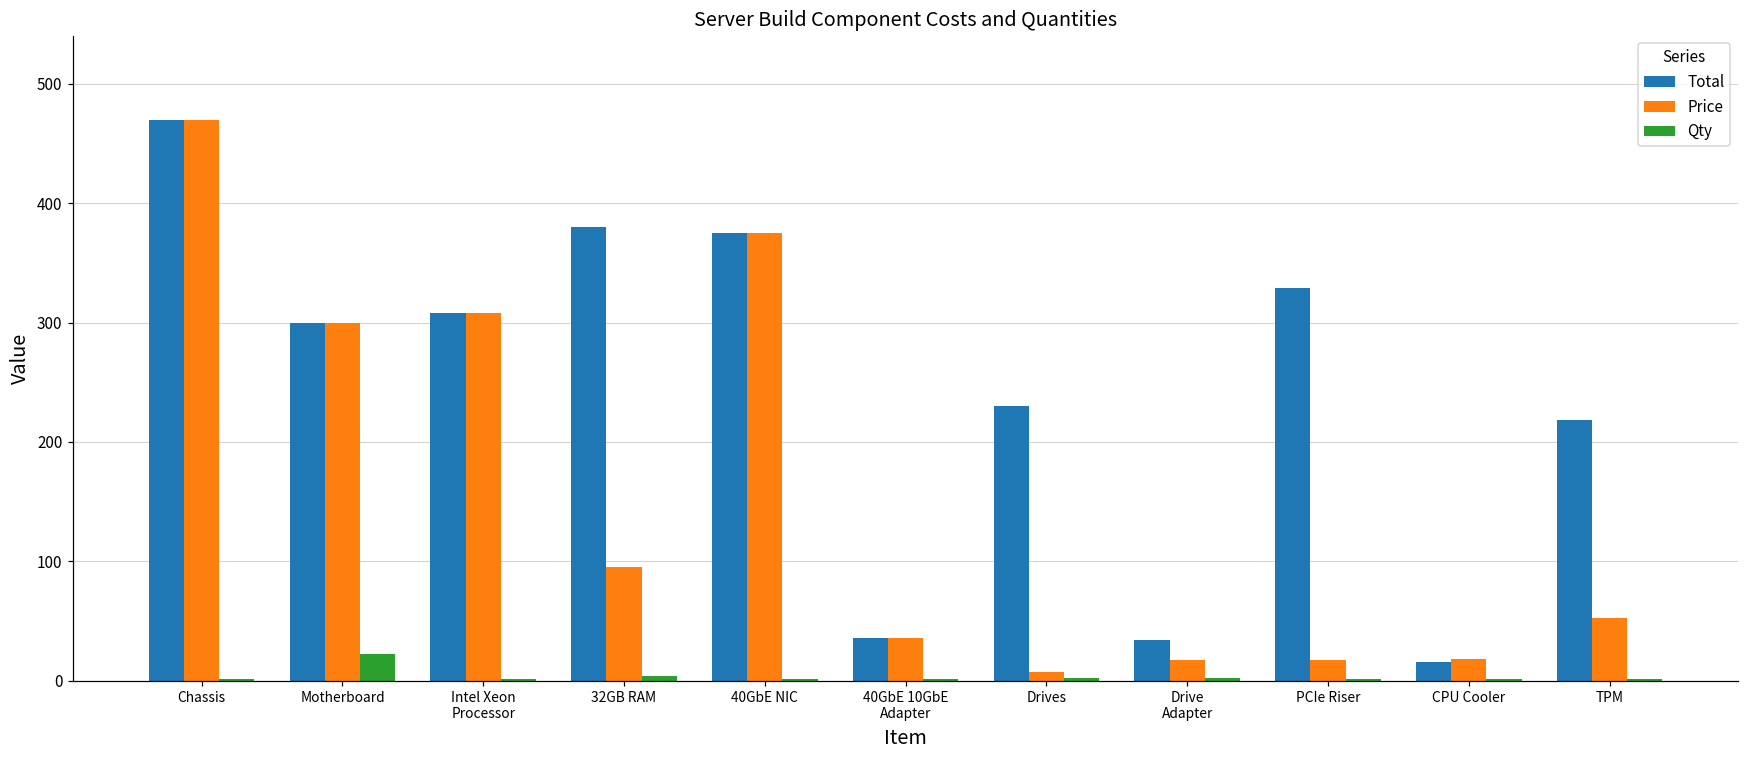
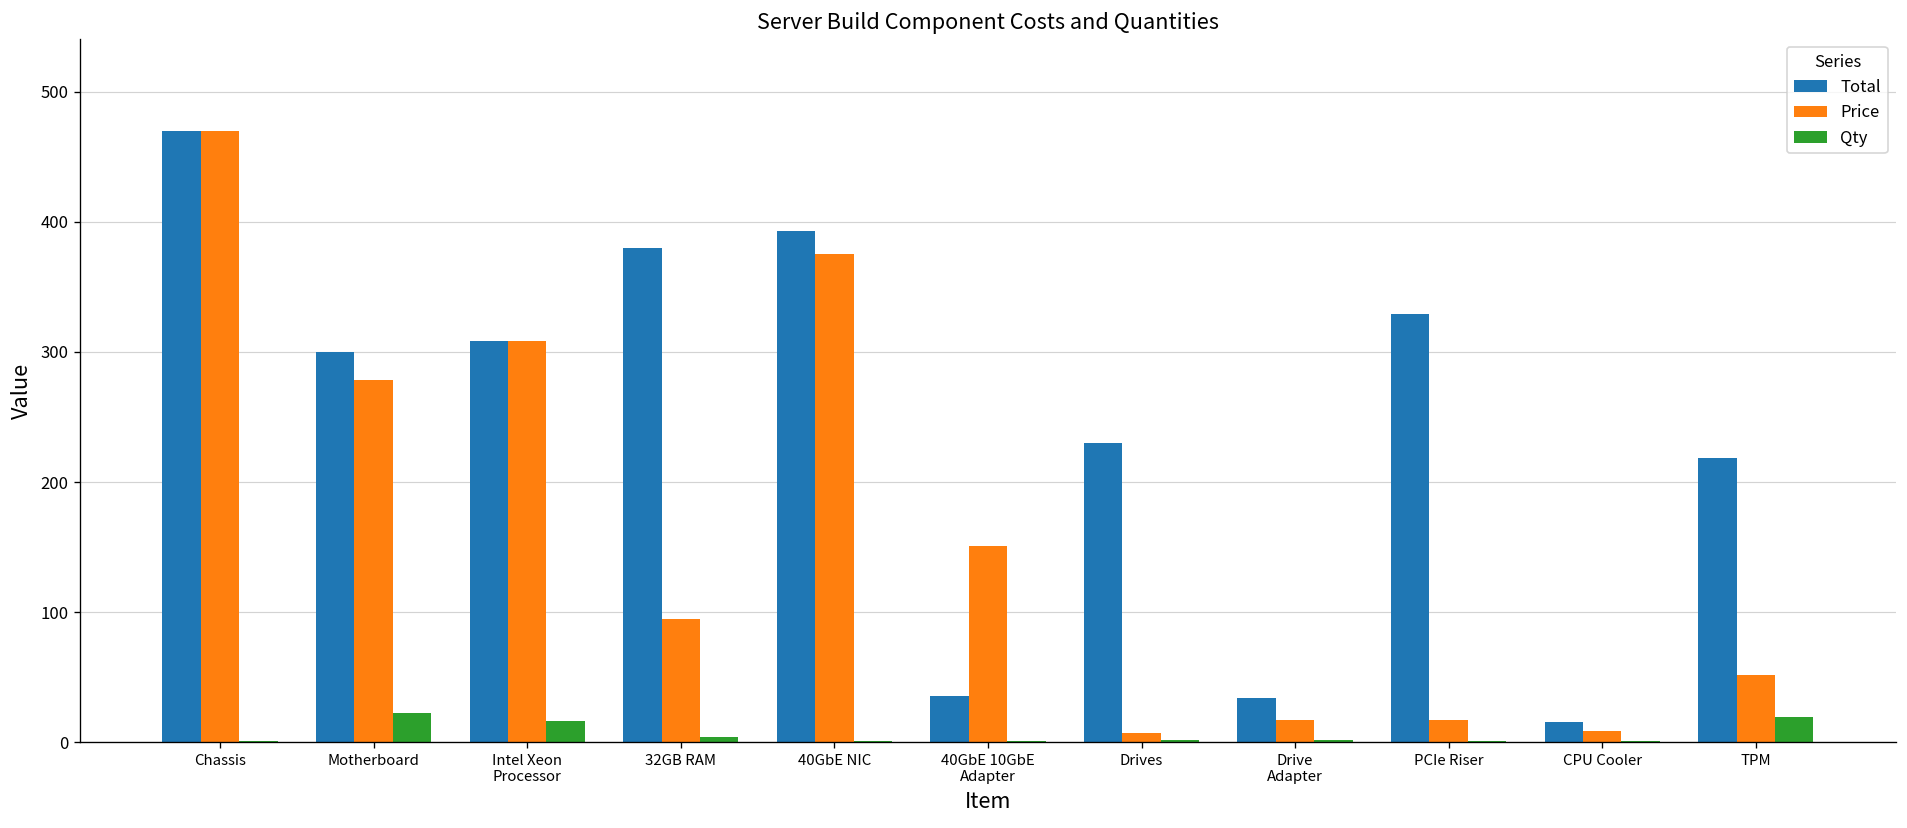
  {
    "Total": {
      "Chassis": 470,
      "Motherboard": 300,
      "Intel Xeon Processor": 308,
      "32GB RAM": 380,
-     "40GbE NIC": 375,
+     "40GbE NIC": 393,
      "40GbE 10GbE Adapter": 36,
      "Drives": 230,
      "Drive Adapter": 34,
      "PCIe Riser": 329,
      "CPU Cooler": 16,
      "TPM": 218
    },
    "Price": {
      "Chassis": 470,
-     "Motherboard": 300,
+     "Motherboard": 278,
      "Intel Xeon Processor": 308,
      "32GB RAM": 95,
      "40GbE NIC": 375,
-     "40GbE 10GbE Adapter": 36,
+     "40GbE 10GbE Adapter": 151,
      "Drives": 7,
      "Drive Adapter": 17,
      "PCIe Riser": 17,
-     "CPU Cooler": 18,
+     "CPU Cooler": 9,
      "TPM": 52
    },
    "Qty": {
      "Motherboard": 23,
-     "Intel Xeon Processor": 1,
+     "Intel Xeon Processor": 17,
      "32GB RAM": 4,
-     "TPM": 1
+     "TPM": 20
    }
  }
